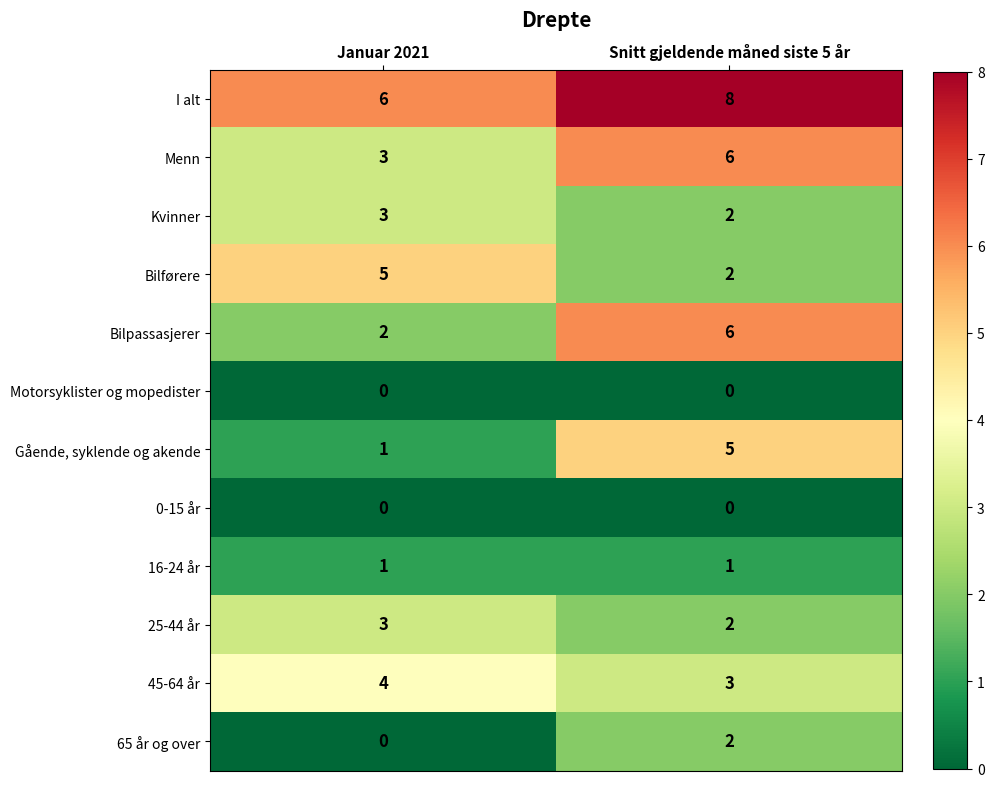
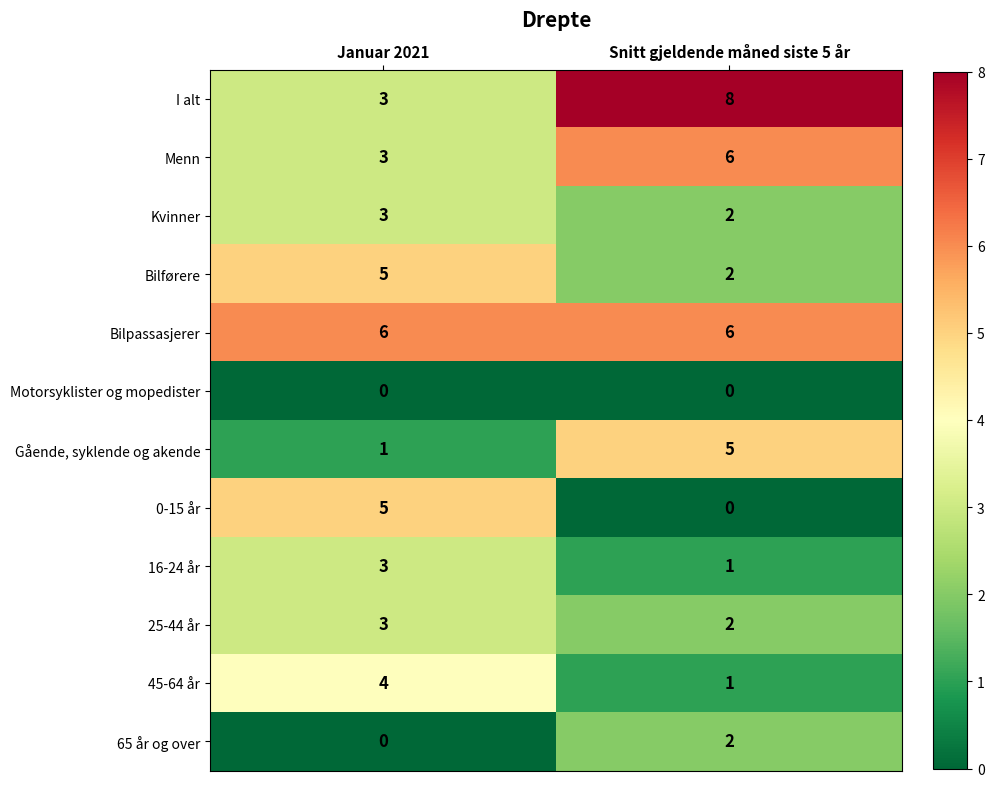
  {
    "I alt": {
-     "Januar 2021": 6,
+     "Januar 2021": 3,
      "Snitt gjeldende måned siste 5 år": 8
    },
    "Menn": {
      "Januar 2021": 3,
      "Snitt gjeldende måned siste 5 år": 6
    },
    "Kvinner": {
      "Januar 2021": 3,
      "Snitt gjeldende måned siste 5 år": 2
    },
    "Bilførere": {
      "Januar 2021": 5,
      "Snitt gjeldende måned siste 5 år": 2
    },
    "Bilpassasjerer": {
-     "Januar 2021": 2,
+     "Januar 2021": 6,
      "Snitt gjeldende måned siste 5 år": 6
    },
    "Motorsyklister og mopedister": {
      "Januar 2021": 0,
      "Snitt gjeldende måned siste 5 år": 0
    },
    "Gående, syklende og akende": {
      "Januar 2021": 1,
      "Snitt gjeldende måned siste 5 år": 5
    },
    "0-15 år": {
-     "Januar 2021": 0,
+     "Januar 2021": 5,
      "Snitt gjeldende måned siste 5 år": 0
    },
    "16-24 år": {
-     "Januar 2021": 1,
+     "Januar 2021": 3,
      "Snitt gjeldende måned siste 5 år": 1
    },
    "25-44 år": {
      "Januar 2021": 3,
      "Snitt gjeldende måned siste 5 år": 2
    },
    "45-64 år": {
      "Januar 2021": 4,
-     "Snitt gjeldende måned siste 5 år": 3
+     "Snitt gjeldende måned siste 5 år": 1
    },
    "65 år og over": {
      "Januar 2021": 0,
      "Snitt gjeldende måned siste 5 år": 2
    }
  }
